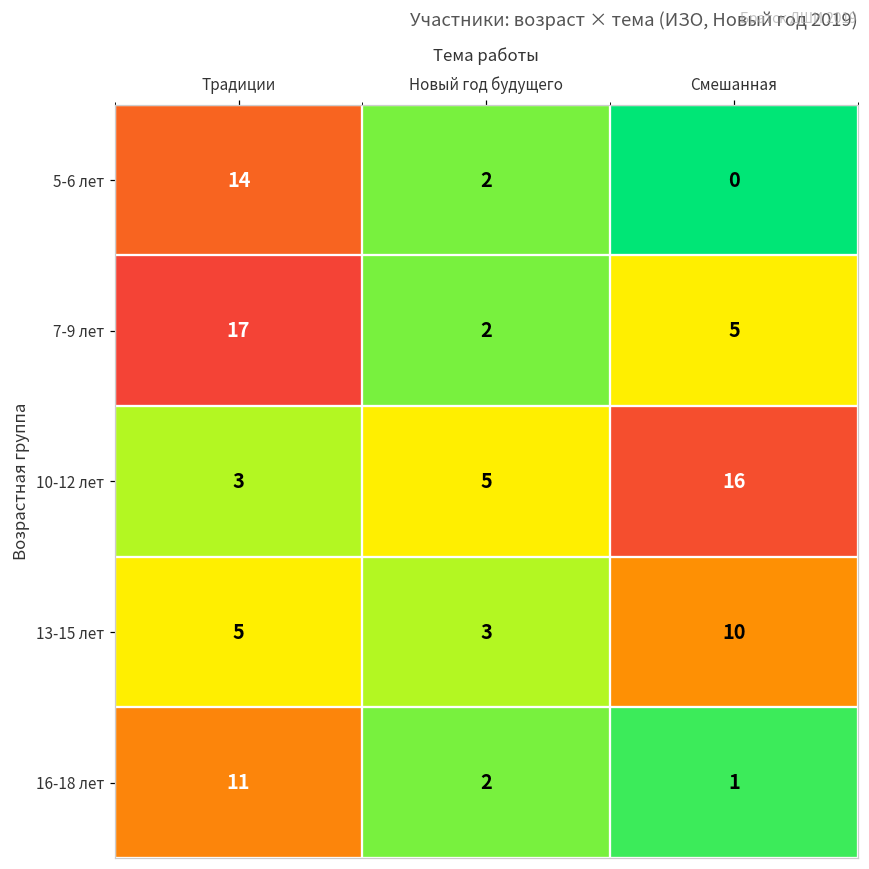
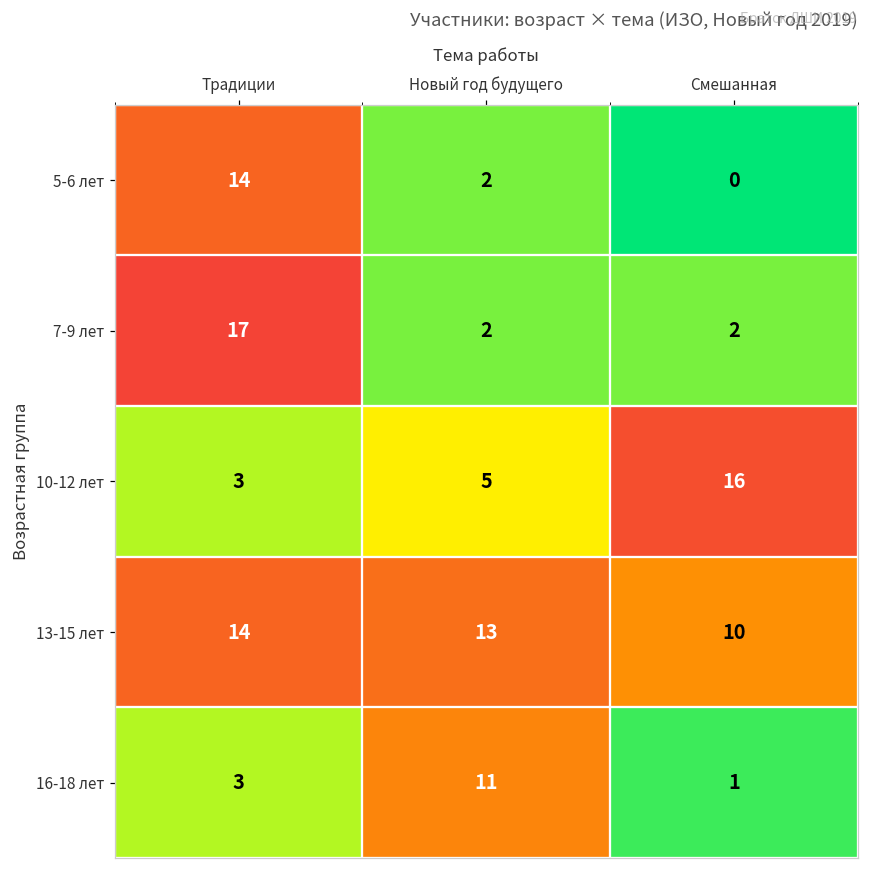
  {
    "5-6 лет": {
      "Традиции": 14,
      "Новый год будущего": 2,
      "Смешанная": 0
    },
    "7-9 лет": {
      "Традиции": 17,
      "Новый год будущего": 2,
-     "Смешанная": 5
+     "Смешанная": 2
    },
    "10-12 лет": {
      "Традиции": 3,
      "Новый год будущего": 5,
      "Смешанная": 16
    },
    "13-15 лет": {
-     "Традиции": 5,
-     "Новый год будущего": 3,
+     "Традиции": 14,
+     "Новый год будущего": 13,
      "Смешанная": 10
    },
    "16-18 лет": {
-     "Традиции": 11,
-     "Новый год будущего": 2,
+     "Традиции": 3,
+     "Новый год будущего": 11,
      "Смешанная": 1
    }
  }
